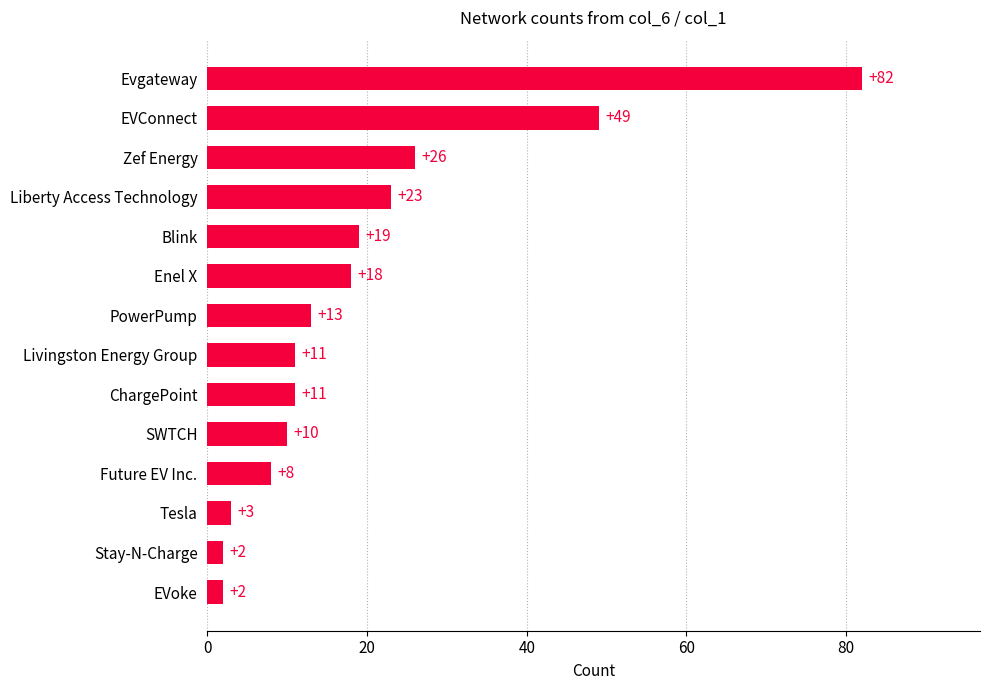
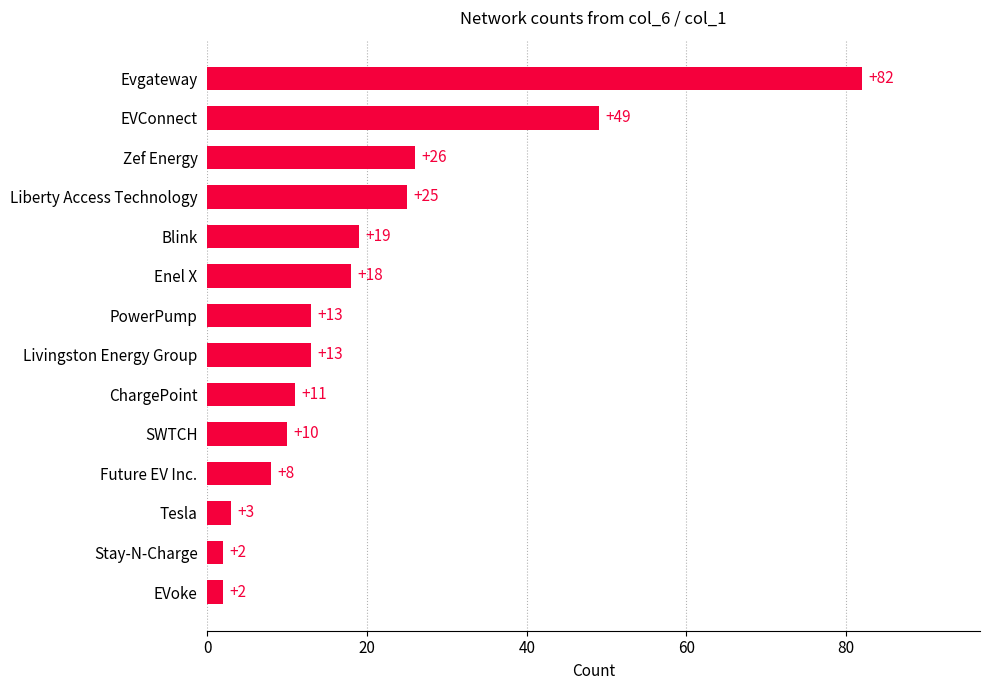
  {
    "Evgateway": "+82",
    "EVConnect": "+49",
    "Zef Energy": "+26",
-   "Liberty Access Technology": "+23",
+   "Liberty Access Technology": "+25",
    "Blink": "+19",
    "Enel X": "+18",
    "PowerPump": "+13",
-   "Livingston Energy Group": "+11",
+   "Livingston Energy Group": "+13",
    "ChargePoint": "+11",
    "SWTCH": "+10",
    "Future EV Inc.": "+8",
    "Tesla": "+3",
    "Stay-N-Charge": "+2",
    "EVoke": "+2"
  }
